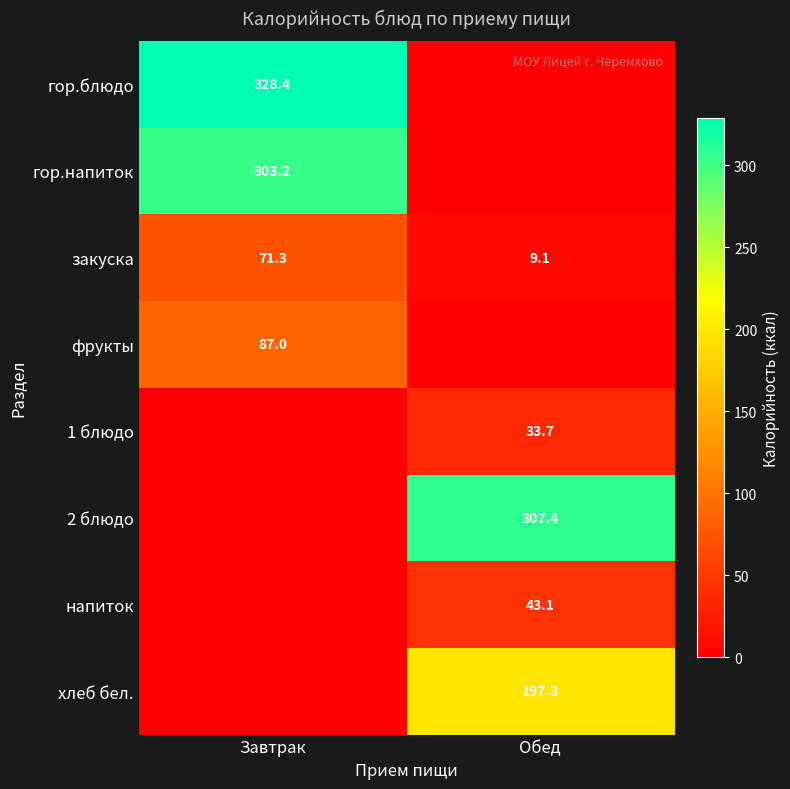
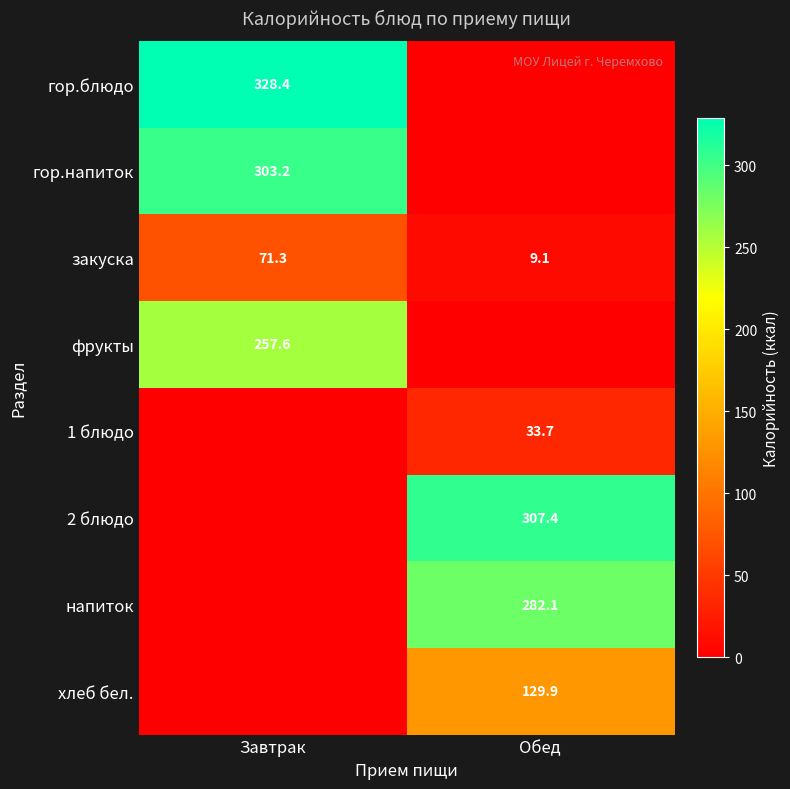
  {
    "гор.блюдо": {
      "Завтрак": 328.4
    },
    "гор.напиток": {
      "Завтрак": 303.2
    },
    "закуска": {
      "Завтрак": 71.3,
      "Обед": 9.1
    },
    "фрукты": {
-     "Завтрак": 87.0
+     "Завтрак": 257.6
    },
    "1 блюдо": {
      "Обед": 33.7
    },
    "2 блюдо": {
      "Обед": 307.4
    },
    "напиток": {
-     "Обед": 43.1
+     "Обед": 282.1
    },
    "хлеб бел.": {
-     "Обед": 197.3
+     "Обед": 129.9
    }
  }
